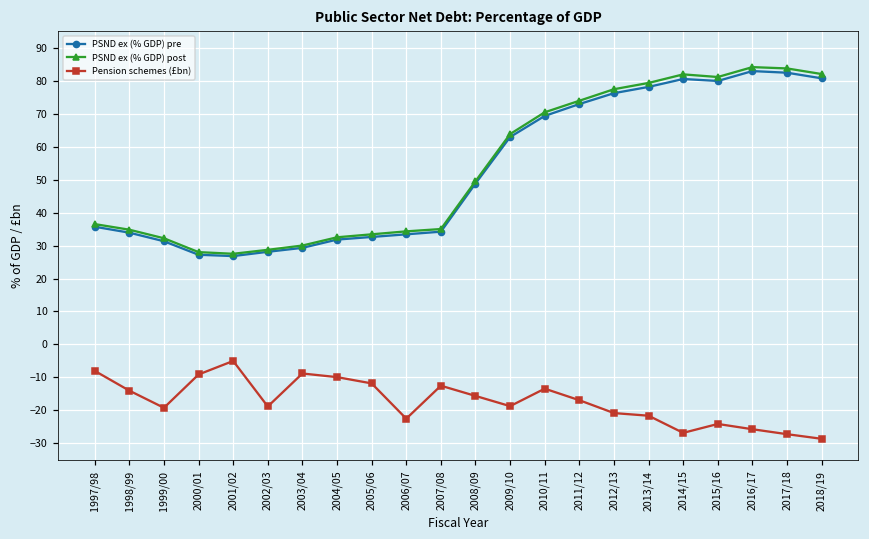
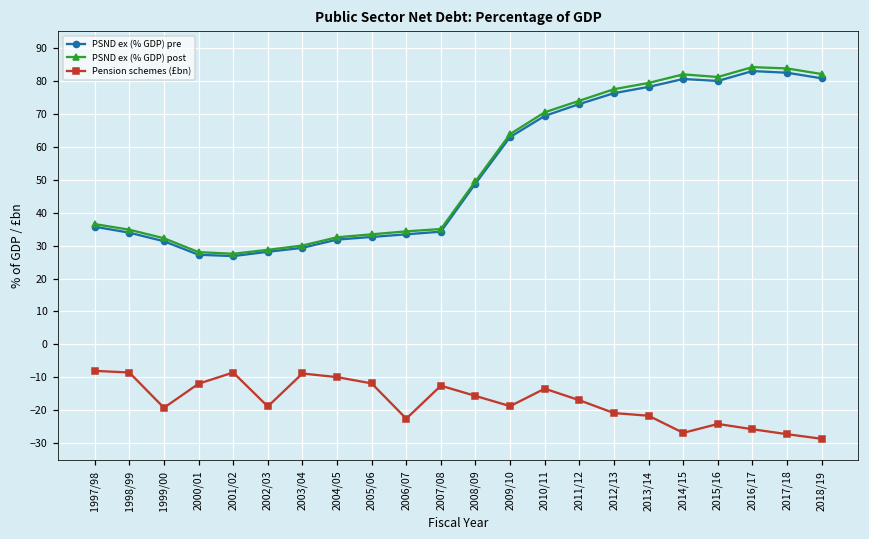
  {
    "PSND ex (% GDP) pre": {
      "1998/99": 34,
      "1999/00": 31,
      "2006/07": 33,
      "2009/10": 63,
      "2010/11": 69,
      "2011/12": 73,
      "2012/13": 76,
      "2013/14": 78,
      "2014/15": 81,
      "2015/16": 80,
      "2016/17": 83,
      "2017/18": 82,
      "2018/19": 81
    },
    "PSND ex (% GDP) post": {
      "1998/99": 35,
      "1999/00": 32,
      "2006/07": 34,
      "2009/10": 64,
      "2010/11": 70,
      "2011/12": 74,
      "2012/13": 77,
      "2013/14": 79,
      "2014/15": 82,
      "2015/16": 81,
      "2016/17": 84,
      "2017/18": 84,
      "2018/19": 82
    },
    "Pension schemes (£bn)": {
      "1997/98": -8,
-     "1998/99": -14,
+     "1998/99": -9,
      "1999/00": -19,
-     "2000/01": -9,
-     "2001/02": -5,
+     "2000/01": -12,
+     "2001/02": -9,
      "2002/03": -19,
      "2003/04": -9,
      "2004/05": -10,
      "2005/06": -12,
      "2006/07": -23,
      "2007/08": -13,
      "2008/09": -16,
      "2009/10": -19,
      "2010/11": -13,
      "2011/12": -17,
      "2012/13": -21,
      "2013/14": -22,
      "2014/15": -27,
      "2015/16": -24,
      "2016/17": -26,
      "2017/18": -27,
      "2018/19": -29
    }
  }
